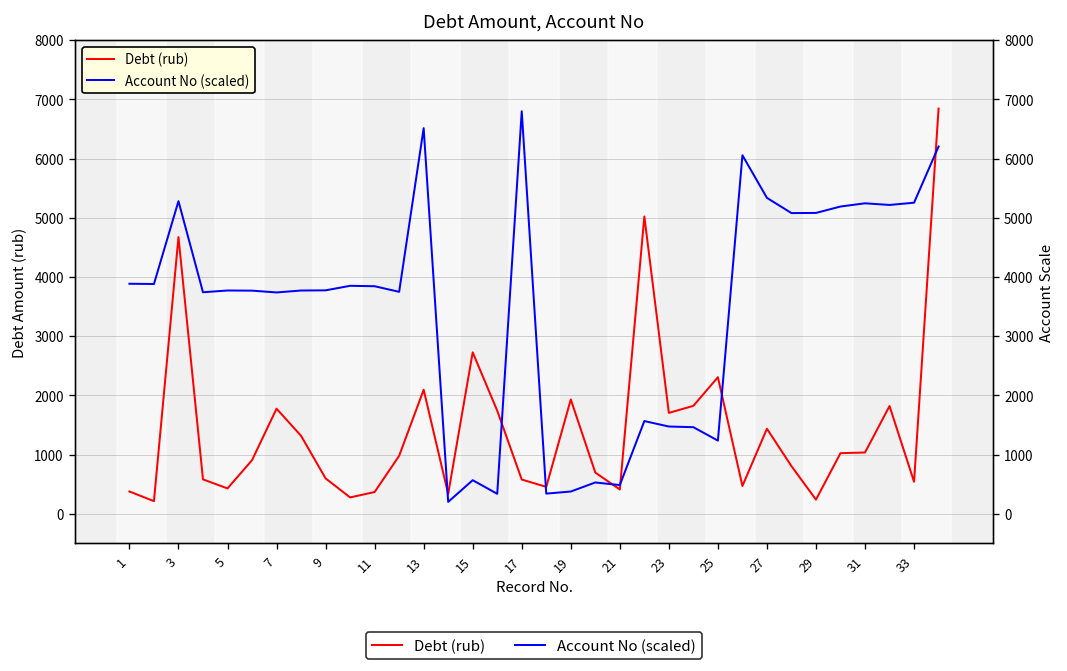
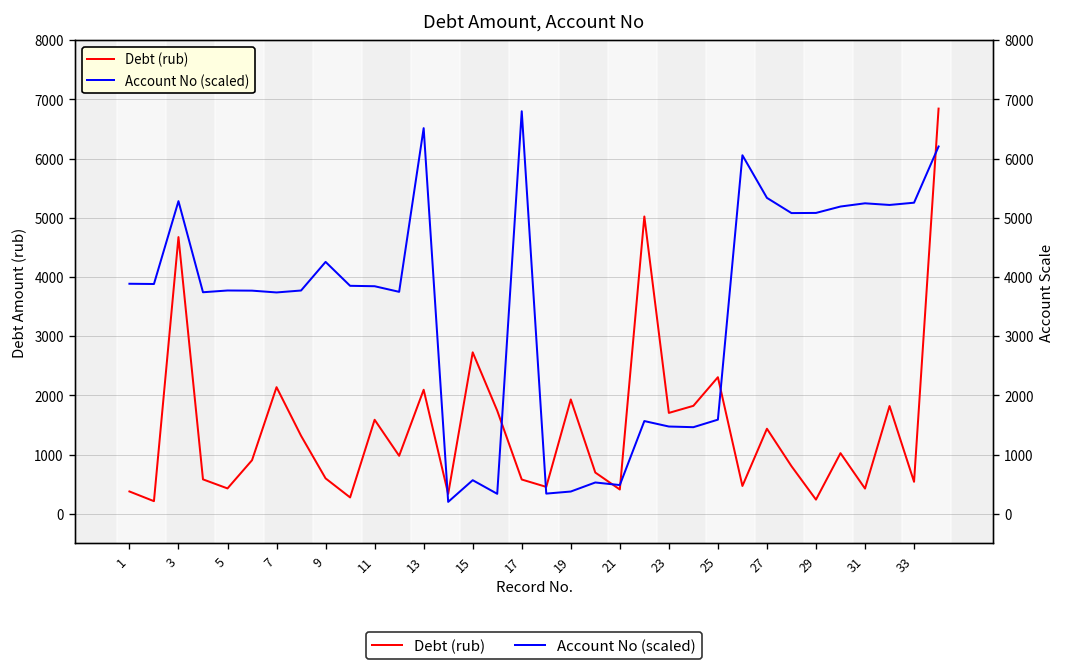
  {
    "Debt (rub)": {
      "1": 400,
      "3": 4700,
      "5": 400,
-     "7": 1800,
+     "7": 2100,
      "9": 600,
-     "11": 400,
+     "11": 1600,
      "13": 2100,
      "15": 2700,
      "17": 600,
      "19": 1900,
      "21": 400,
      "23": 1700,
      "25": 2300,
      "27": 1400,
      "29": 200,
-     "31": 1000,
+     "31": 400,
      "33": 500
    },
    "Account No (scaled)": {
      "1": 3900,
      "3": 5300,
      "5": 3800,
      "7": 3700,
-     "9": 3800,
+     "9": 4300,
      "11": 3800,
      "13": 6500,
      "15": 600,
      "17": 6800,
      "19": 400,
      "21": 500,
      "23": 1500,
-     "25": 1200,
+     "25": 1600,
      "27": 5300,
      "29": 5100,
      "31": 5200,
      "33": 5300
    }
  }
